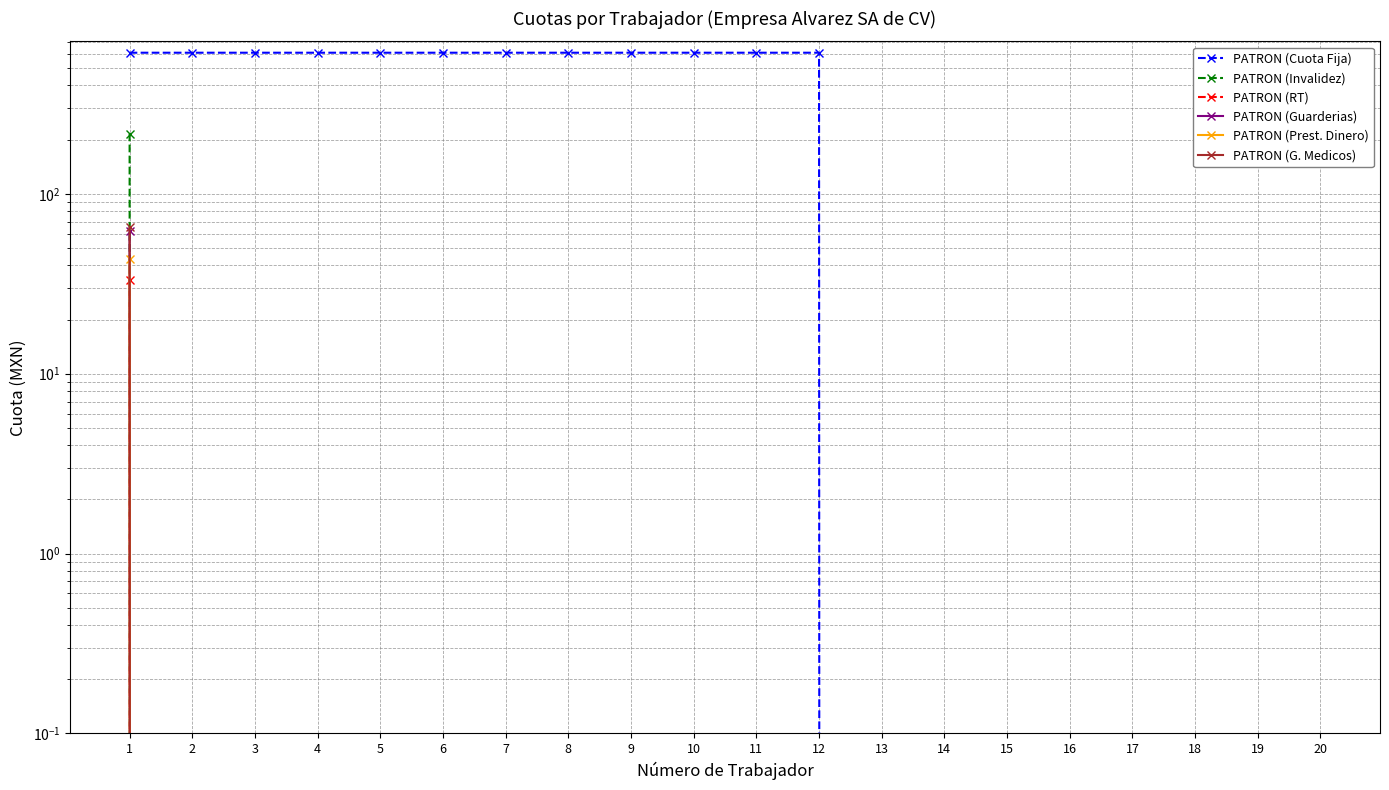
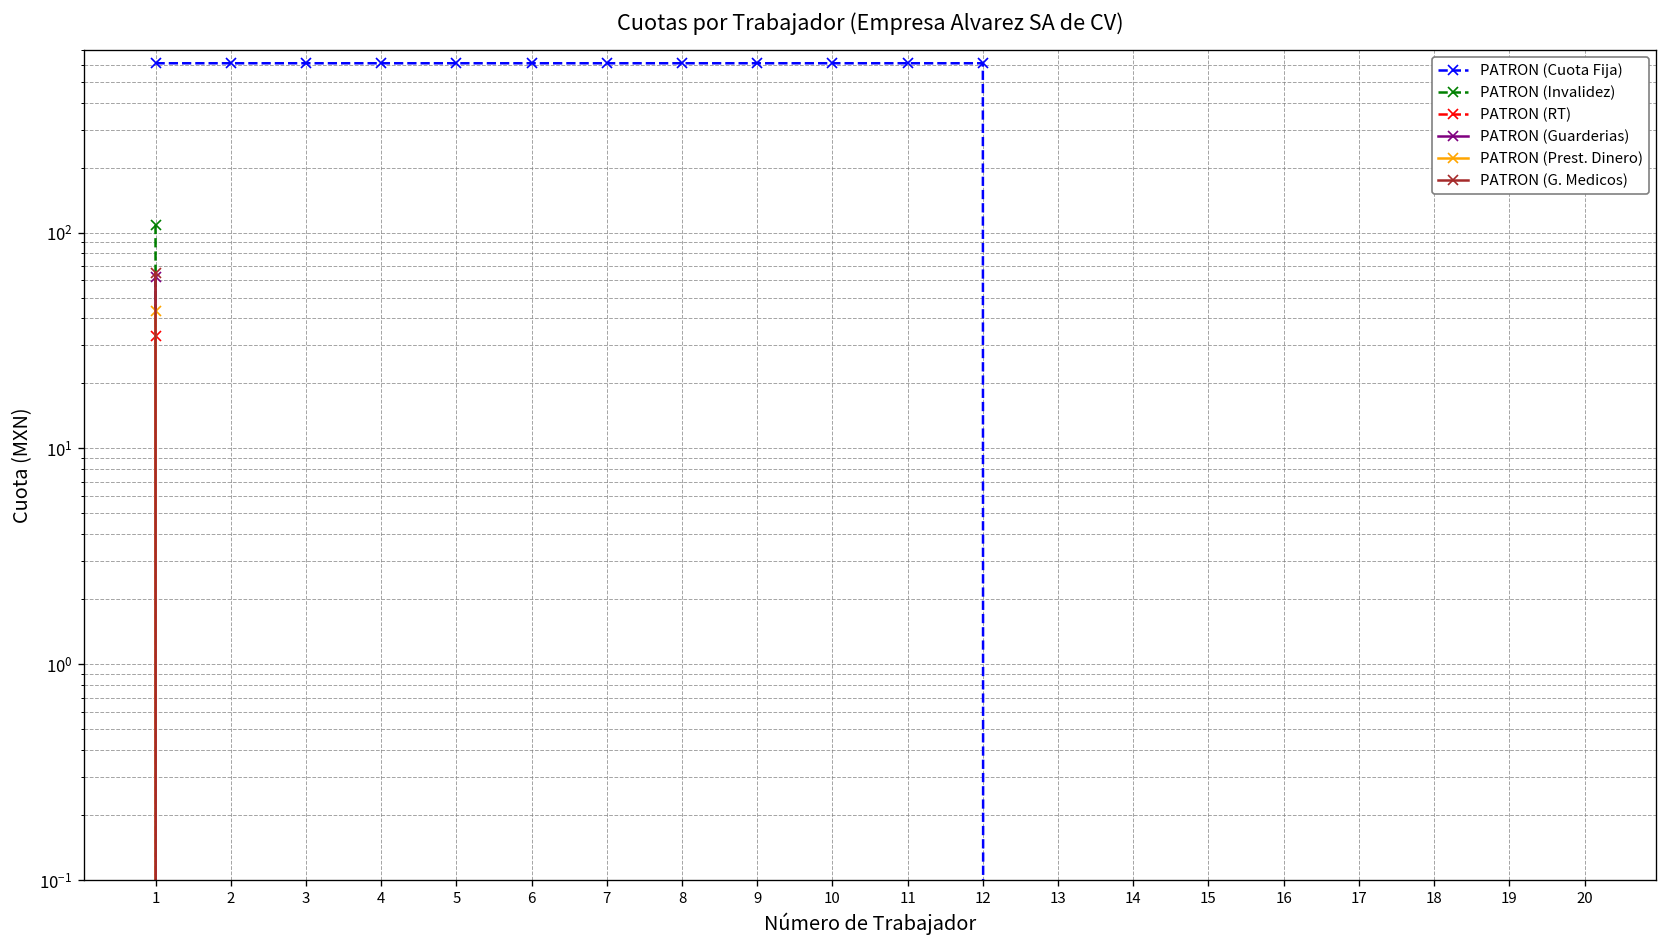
  {
    "PATRON (Cuota Fija)": {
      "1": 610,
      "2": 610,
      "3": 610,
      "4": 610,
      "5": 610,
      "6": 610,
      "7": 610,
      "8": 610,
      "9": 610,
      "10": 610,
      "11": 610,
      "12": 610
    },
    "PATRON (Invalidez)": {
-     "1": 220
+     "1": 110
    },
    "PATRON (RT)": {
      "1": 33
    },
    "PATRON (Guarderias)": {
      "1": 62
    },
    "PATRON (Prest. Dinero)": {
      "1": 43
    },
    "PATRON (G. Medicos)": {
      "1": 65
    }
  }
